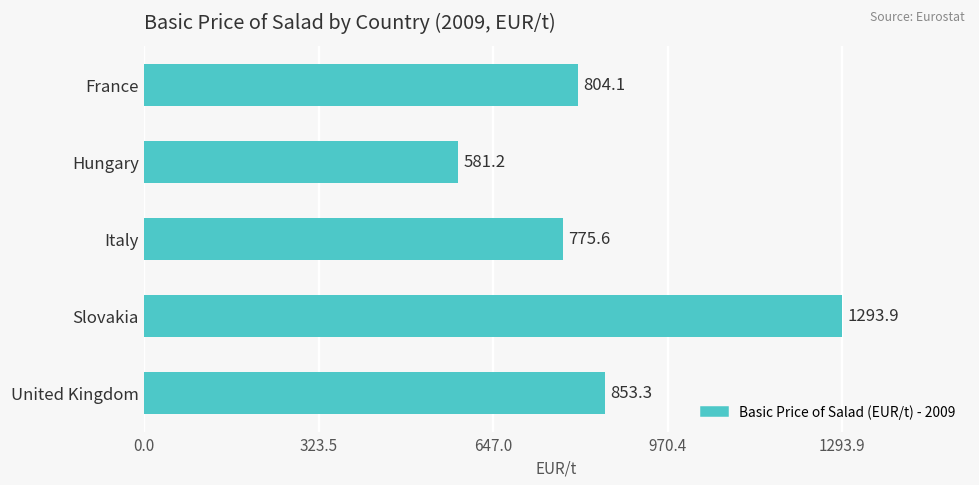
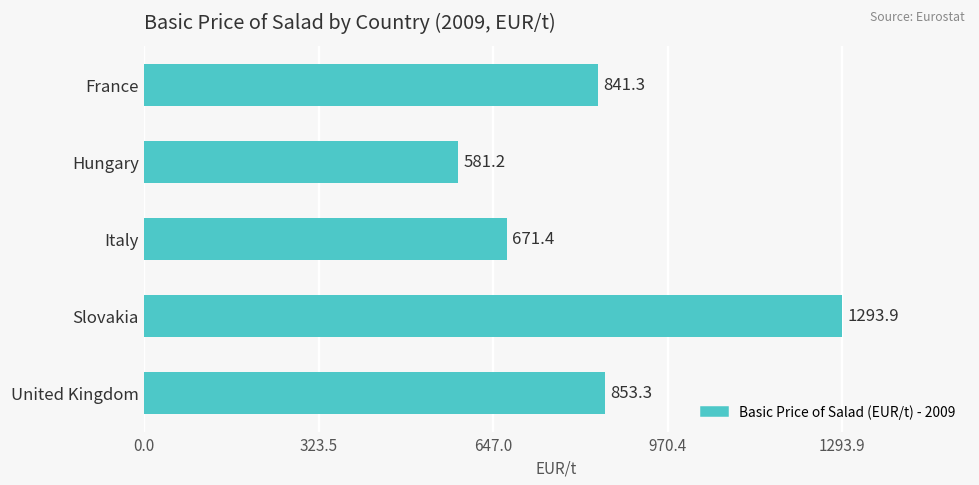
  {
-   "France": 804.1,
+   "France": 841.3,
    "Hungary": 581.2,
-   "Italy": 775.6,
+   "Italy": 671.4,
    "Slovakia": 1293.9,
    "United Kingdom": 853.3
  }
